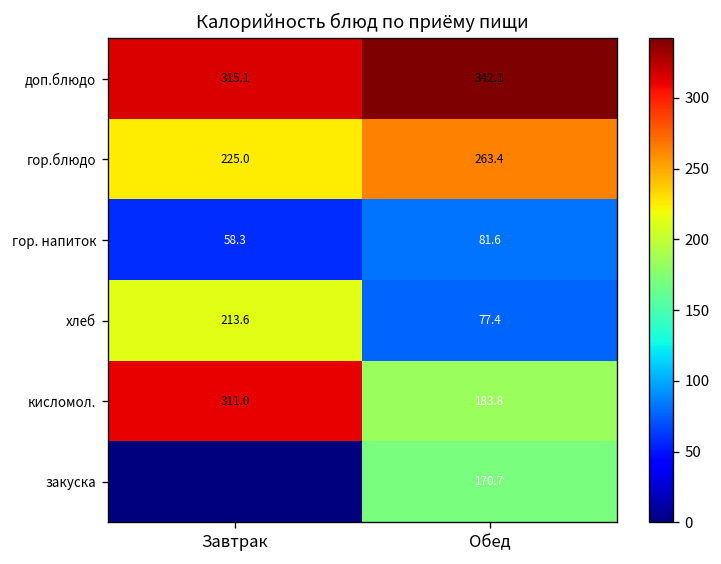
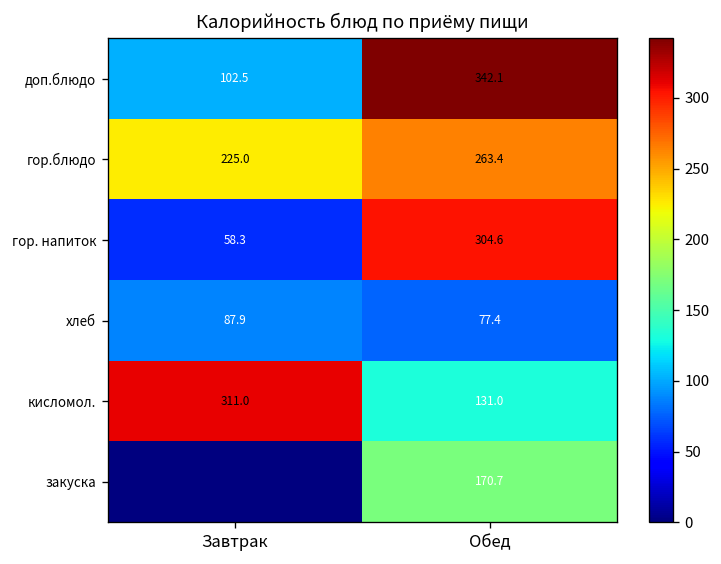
  {
    "доп.блюдо": {
-     "Завтрак": 315.1,
+     "Завтрак": 102.5,
      "Обед": 342.1
    },
    "гор.блюдо": {
      "Завтрак": 225.0,
      "Обед": 263.4
    },
    "гор. напиток": {
      "Завтрак": 58.3,
-     "Обед": 81.6
+     "Обед": 304.6
    },
    "хлеб": {
-     "Завтрак": 213.6,
+     "Завтрак": 87.9,
      "Обед": 77.4
    },
    "кисломол.": {
      "Завтрак": 311.0,
-     "Обед": 183.8
+     "Обед": 131.0
    },
    "закуска": {
      "Обед": 170.7
    }
  }
